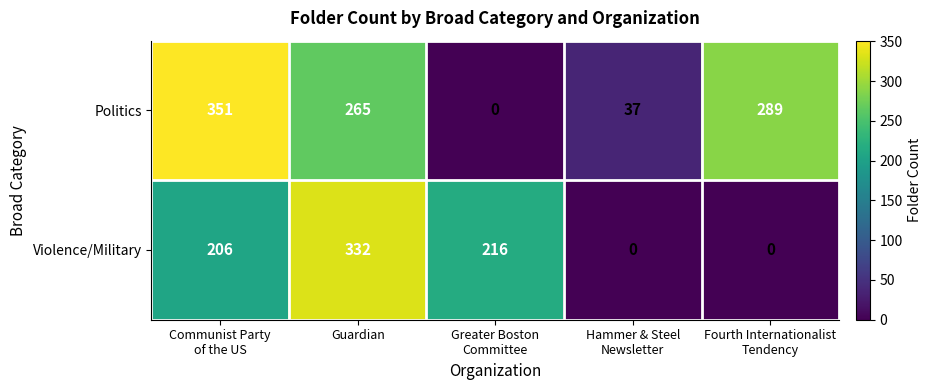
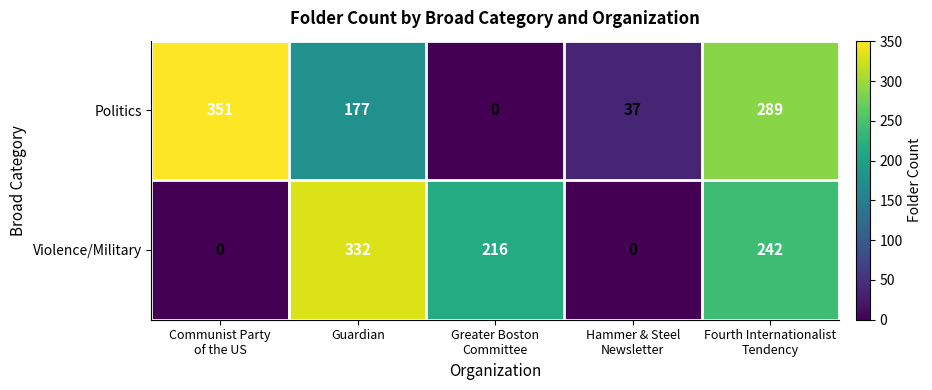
  {
    "Politics": {
      "Communist Party of the US": 351,
-     "Guardian": 265,
+     "Guardian": 177,
      "Greater Boston Committee": 0,
      "Hammer & Steel Newsletter": 37,
      "Fourth Internationalist Tendency": 289
    },
    "Violence/Military": {
-     "Communist Party of the US": 206,
+     "Communist Party of the US": 0,
      "Guardian": 332,
      "Greater Boston Committee": 216,
      "Hammer & Steel Newsletter": 0,
-     "Fourth Internationalist Tendency": 0
+     "Fourth Internationalist Tendency": 242
    }
  }
